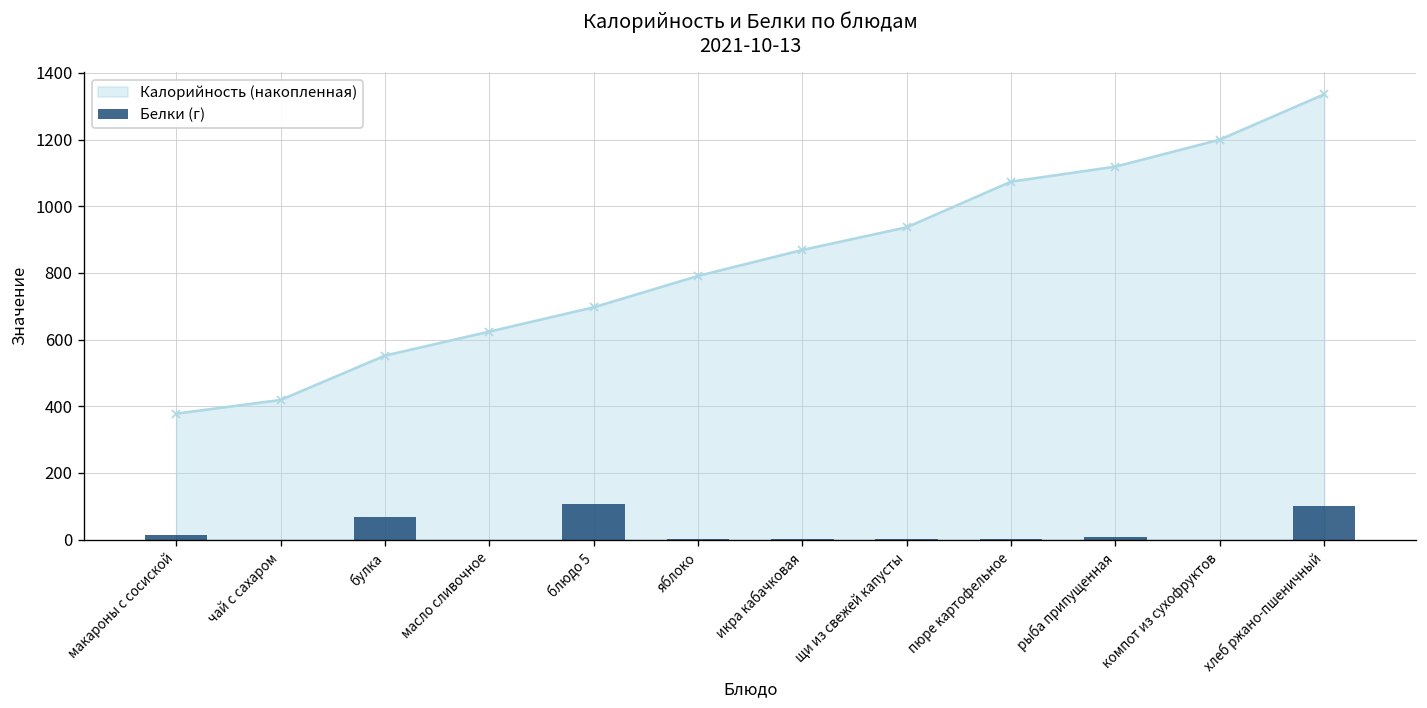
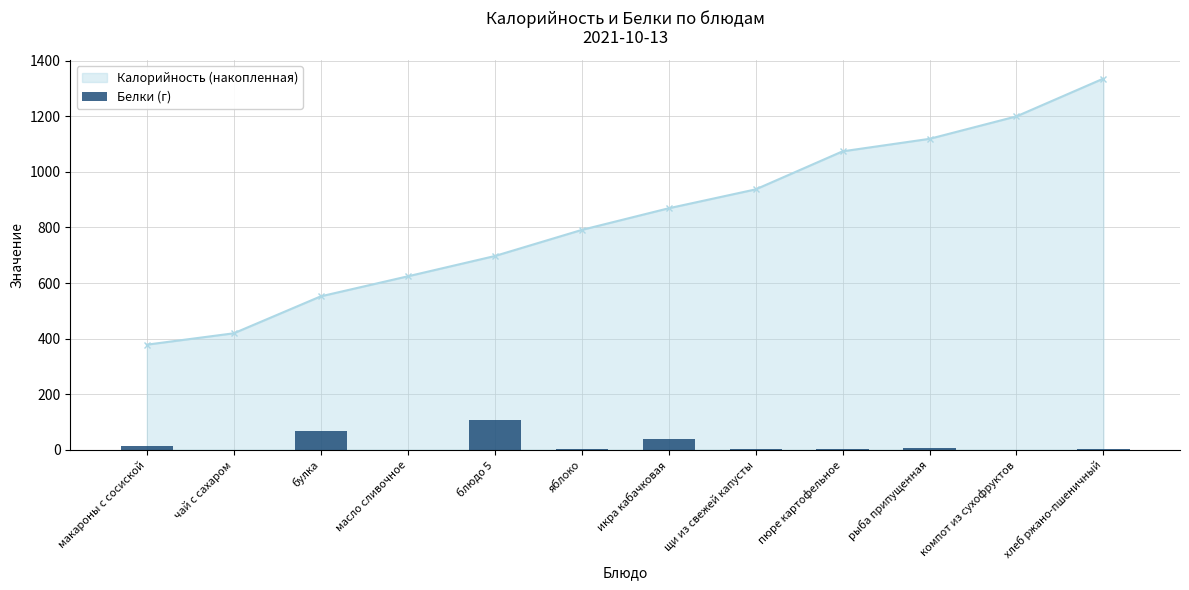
  {
    "Калорийность (накопленная)": {
      "макароны с сосиской": 380,
      "чай с сахаром": 420,
      "булка": 550,
      "масло сливочное": 620,
      "блюдо 5": 700,
      "яблоко": 790,
      "икра кабачковая": 870,
      "щи из свежей капусты": 940,
      "пюре картофельное": 1070,
      "рыба припущенная": 1120,
      "компот из сухофруктов": 1200,
      "хлеб ржано-пшеничный": 1340
    },
    "Белки (г)": {
      "макароны с сосиской": 20,
      "чай с сахаром": 0,
      "булка": 70,
      "масло сливочное": 0,
      "блюдо 5": 110,
-     "икра кабачковая": 0,
+     "икра кабачковая": 40,
      "компот из сухофруктов": 0,
-     "хлеб ржано-пшеничный": 100
+     "хлеб ржано-пшеничный": 0
    }
  }
